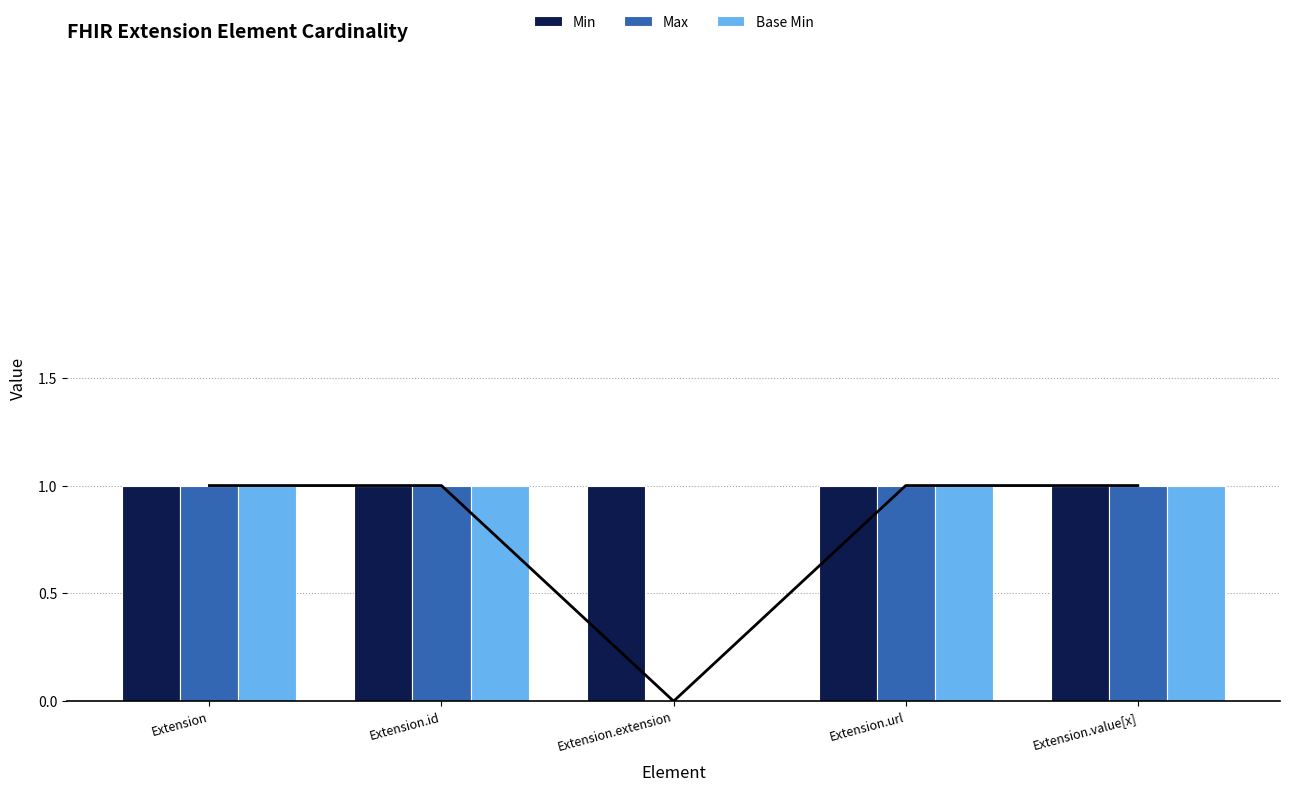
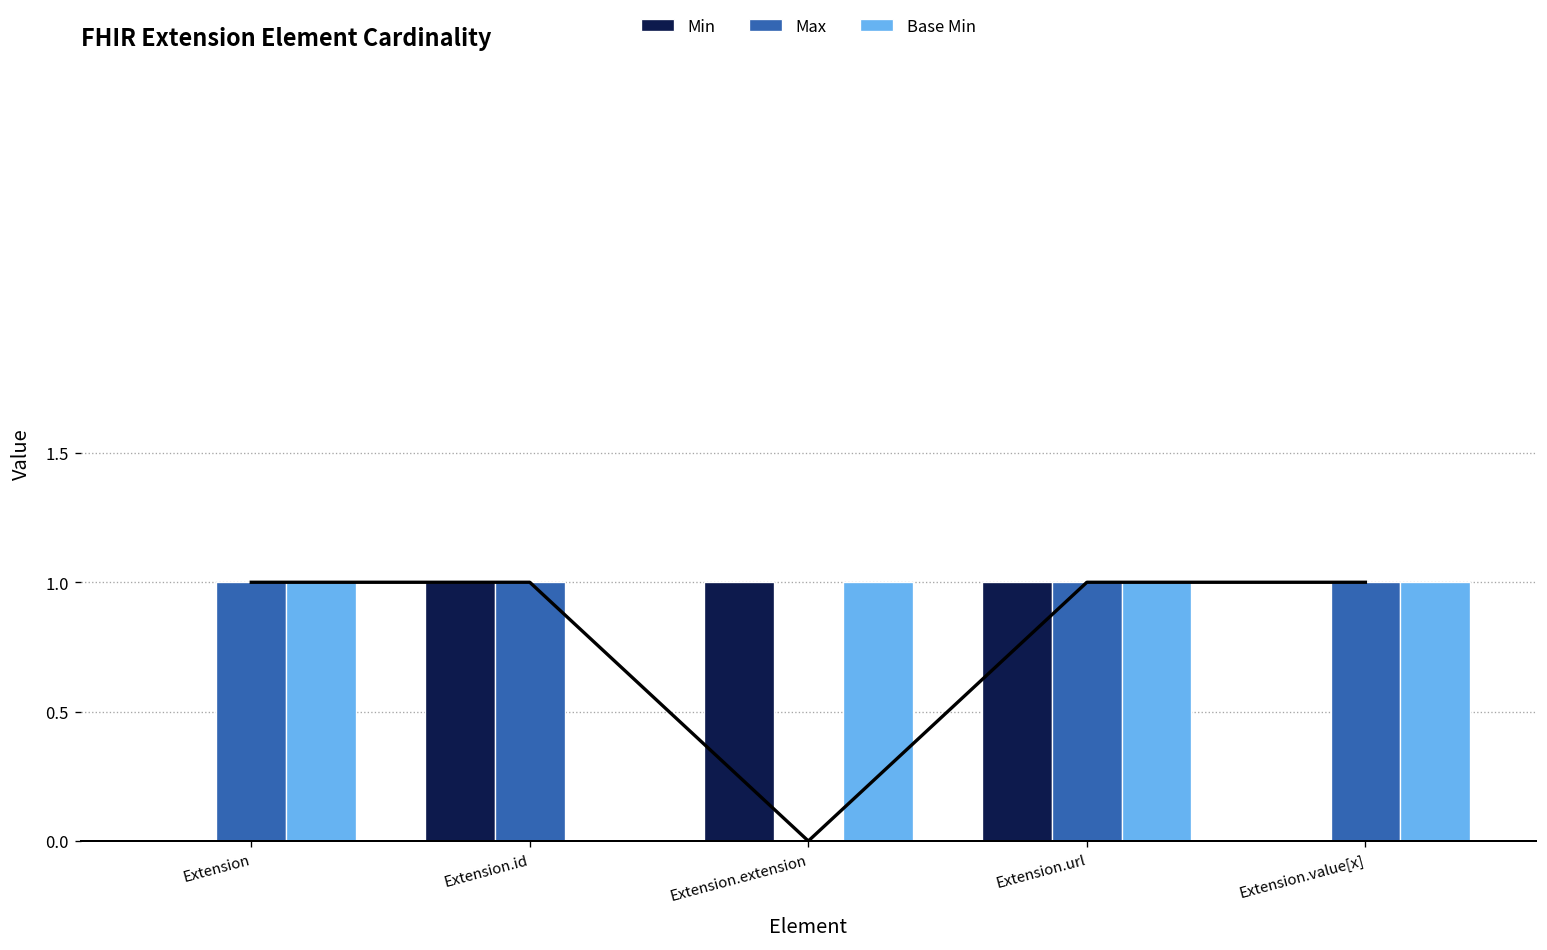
  {
    "Min": {
-     "Extension": 1,
+     "Extension": 0,
      "Extension.id": 1,
      "Extension.extension": 1,
      "Extension.url": 1,
-     "Extension.value[x]": 1
+     "Extension.value[x]": 0
    },
    "Max": {
      "Extension": 1,
      "Extension.id": 1,
      "Extension.extension": 0,
      "Extension.url": 1,
      "Extension.value[x]": 1
    },
    "Base Min": {
      "Extension": 1,
-     "Extension.id": 1,
-     "Extension.extension": 0,
+     "Extension.id": 0,
+     "Extension.extension": 1,
      "Extension.url": 1,
      "Extension.value[x]": 1
    }
  }
